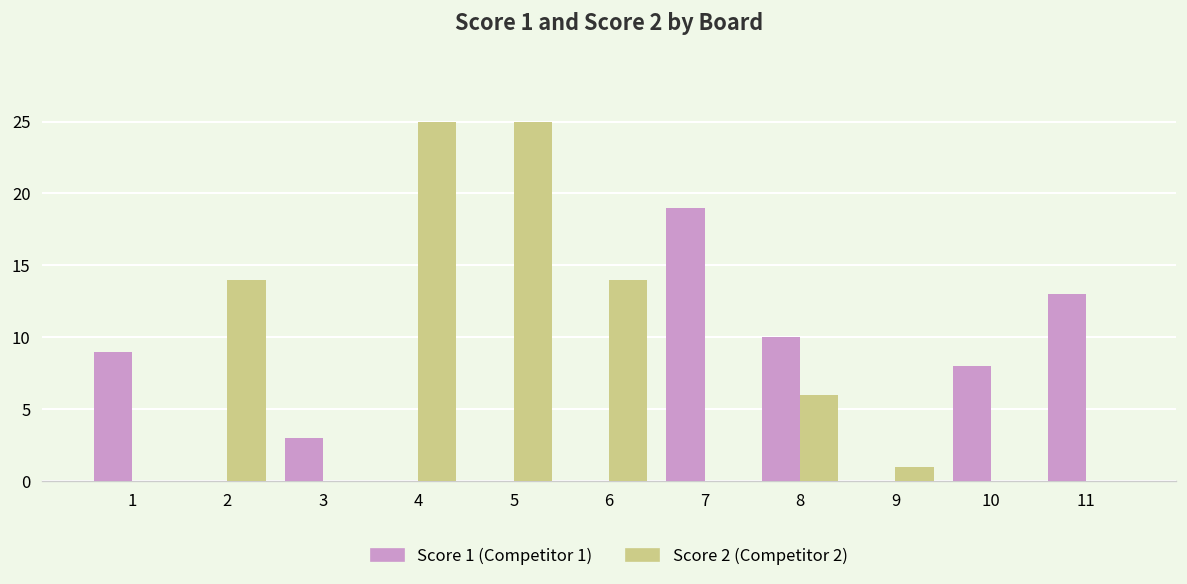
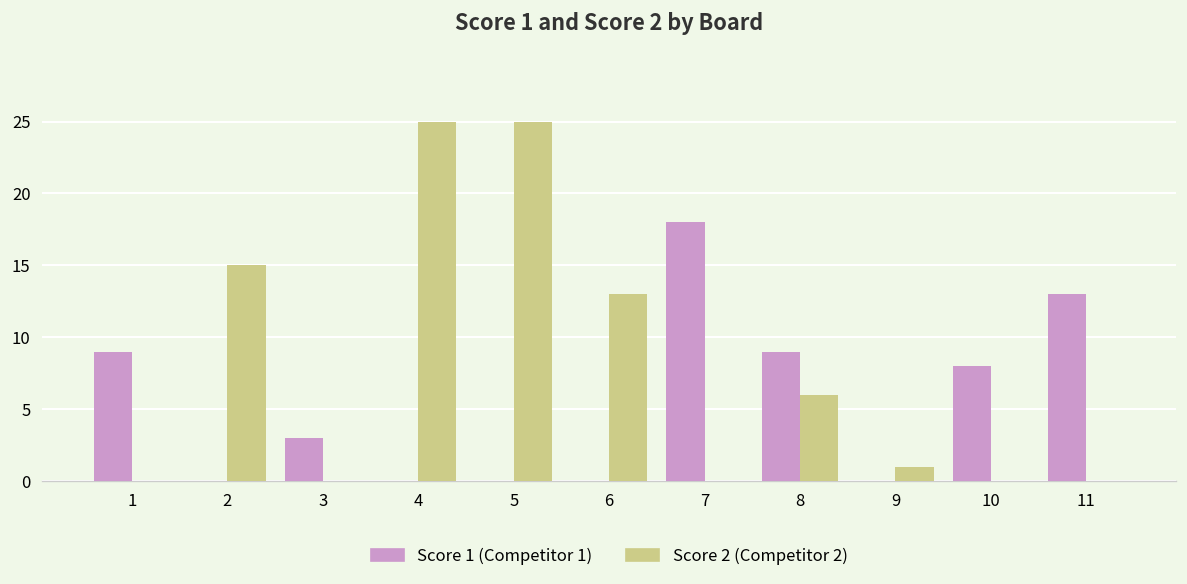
  {
    "Score 1 (Competitor 1)": {
      "1": 9,
      "2": 0,
      "3": 3,
      "4": 0,
      "5": 0,
      "6": 0,
-     "7": 19,
-     "8": 10,
+     "7": 18,
+     "8": 9,
      "9": 0,
      "10": 8,
      "11": 13
    },
    "Score 2 (Competitor 2)": {
      "1": 0,
-     "2": 14,
+     "2": 15,
      "3": 0,
      "4": 25,
      "5": 25,
-     "6": 14,
+     "6": 13,
      "7": 0,
      "8": 6,
      "9": 1,
      "10": 0,
      "11": 0
    }
  }
